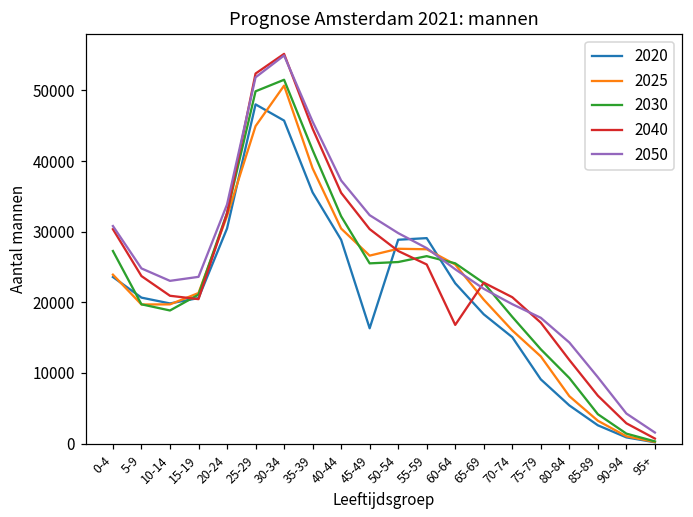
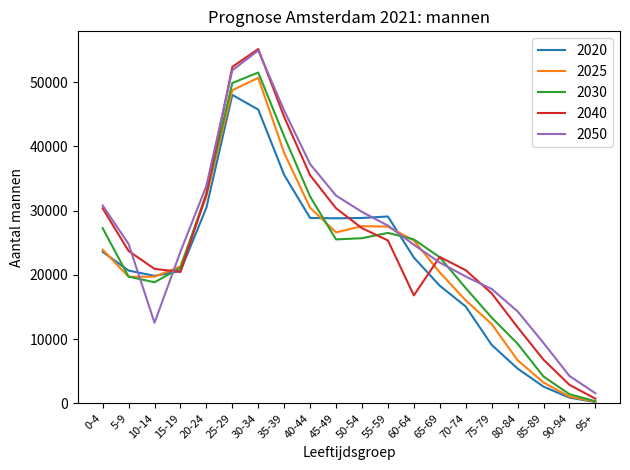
  {
    "2020": {
      "5-9": 21000,
      "20-24": 30000,
      "25-29": 48000,
      "30-34": 46000,
      "35-39": 36000,
      "40-44": 29000,
-     "45-49": 16000,
+     "45-49": 29000,
      "50-54": 29000,
      "55-59": 29000,
      "60-64": 23000,
      "65-69": 18000,
      "70-74": 15000,
      "75-79": 9000,
      "80-84": 5000,
      "85-89": 3000
    },
    "2025": {
-     "25-29": 45000,
+     "25-29": 49000,
      "30-34": 51000,
      "35-39": 39000,
      "40-44": 30000,
      "45-49": 27000,
      "65-69": 20000,
      "70-74": 16000,
      "75-79": 12000,
      "80-84": 7000,
      "85-89": 3000
    },
    "2030": {
      "0-4": 27000,
      "10-14": 19000,
      "25-29": 50000,
      "30-34": 51000,
      "35-39": 42000,
      "40-44": 32000,
      "45-49": 26000,
      "50-54": 26000,
      "55-59": 27000,
      "70-74": 18000,
      "75-79": 13000,
      "80-84": 9000,
      "85-89": 4000
    },
    "2040": {
      "0-4": 30000,
      "5-9": 24000,
      "10-14": 21000,
      "25-29": 52000,
      "35-39": 45000,
      "40-44": 36000,
      "45-49": 30000,
      "55-59": 25000,
      "60-64": 17000,
      "70-74": 21000,
      "75-79": 17000,
      "80-84": 12000,
      "85-89": 7000,
      "90-94": 3000,
      "95+": 1000
    },
    "2050": {
      "0-4": 31000,
      "5-9": 25000,
-     "10-14": 23000,
+     "10-14": 13000,
      "15-19": 24000,
      "20-24": 34000,
      "25-29": 52000,
      "35-39": 46000,
      "40-44": 37000,
      "45-49": 32000,
      "50-54": 30000,
      "60-64": 25000,
      "65-69": 22000,
      "70-74": 20000,
      "75-79": 18000,
      "80-84": 14000,
      "85-89": 9000,
      "90-94": 4000,
      "95+": 2000
    }
  }
